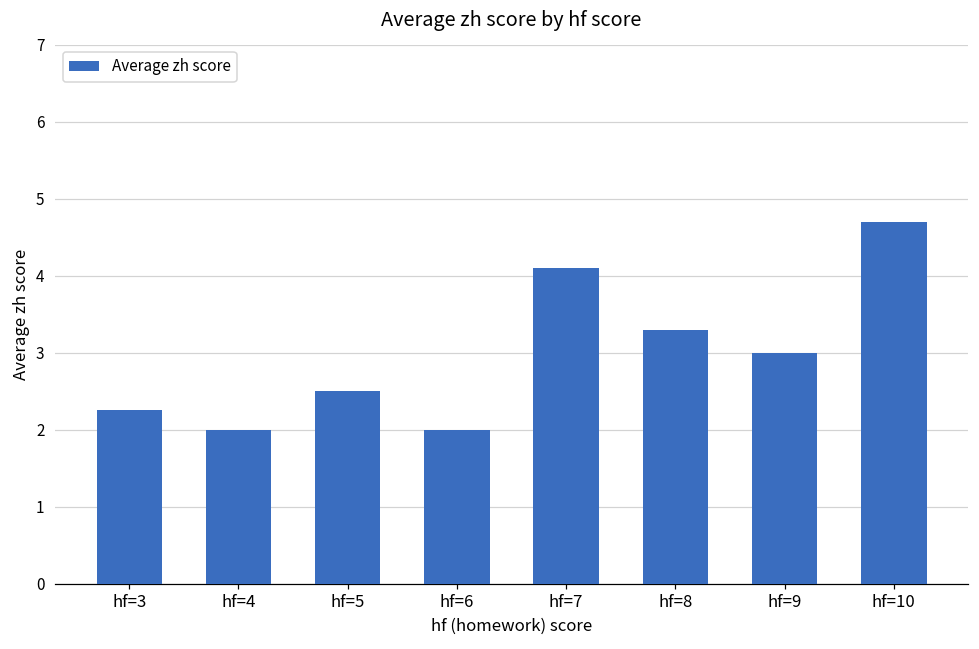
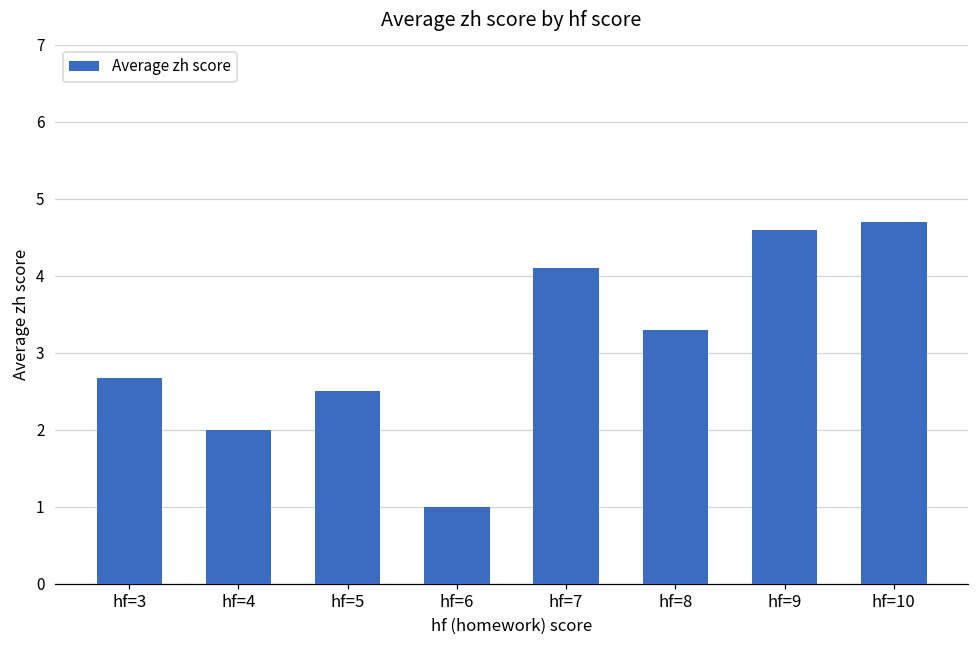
  {
-   "hf=3": 2.3,
+   "hf=3": 2.7,
    "hf=4": 2.0,
    "hf=5": 2.5,
-   "hf=6": 2,
+   "hf=6": 1,
    "hf=7": 4.1,
    "hf=8": 3.3,
-   "hf=9": 3.0,
+   "hf=9": 4.6,
    "hf=10": 4.7
  }
